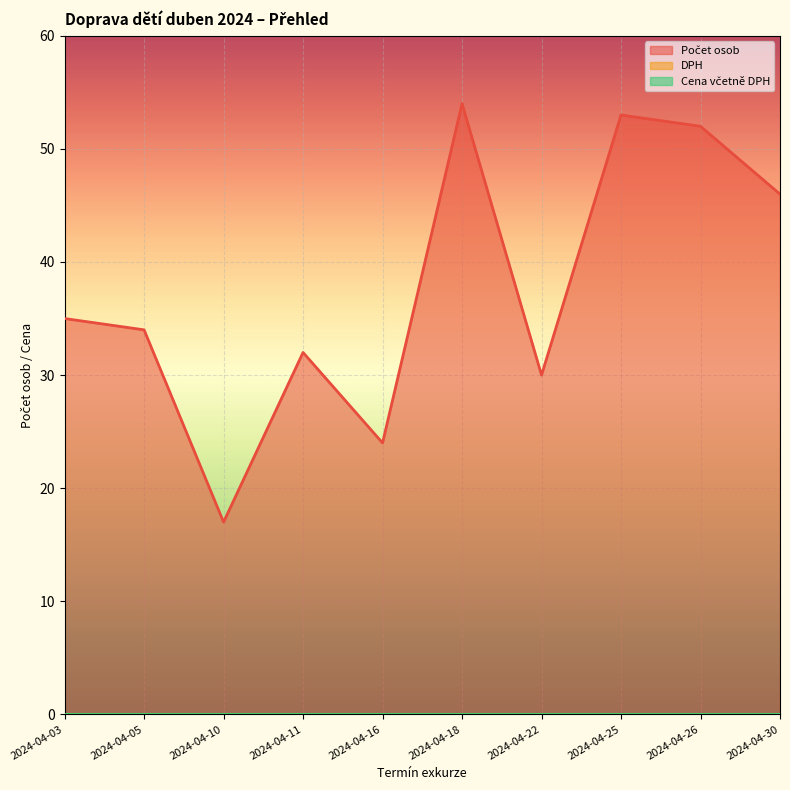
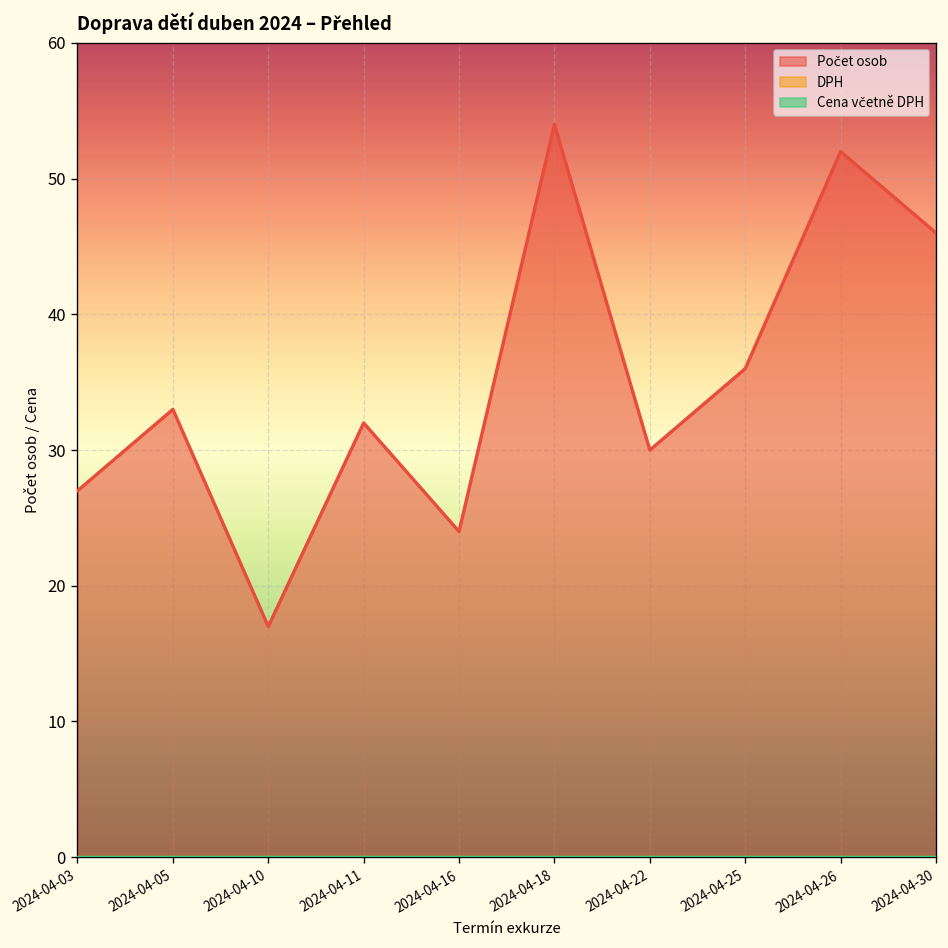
  {
    "Počet osob": {
-     "2024-04-03": 35,
-     "2024-04-05": 34,
+     "2024-04-03": 27,
+     "2024-04-05": 33,
      "2024-04-10": 17,
      "2024-04-11": 32,
      "2024-04-16": 24,
      "2024-04-18": 54,
      "2024-04-22": 30,
-     "2024-04-25": 53,
+     "2024-04-25": 36,
      "2024-04-26": 52,
      "2024-04-30": 46
    },
    "Cena včetně DPH": {
      "2024-04-03": 0,
      "2024-04-05": 0,
      "2024-04-10": 0,
      "2024-04-11": 0,
      "2024-04-16": 0,
      "2024-04-18": 0,
      "2024-04-22": 0,
      "2024-04-25": 0,
      "2024-04-26": 0,
      "2024-04-30": 0
    }
  }
